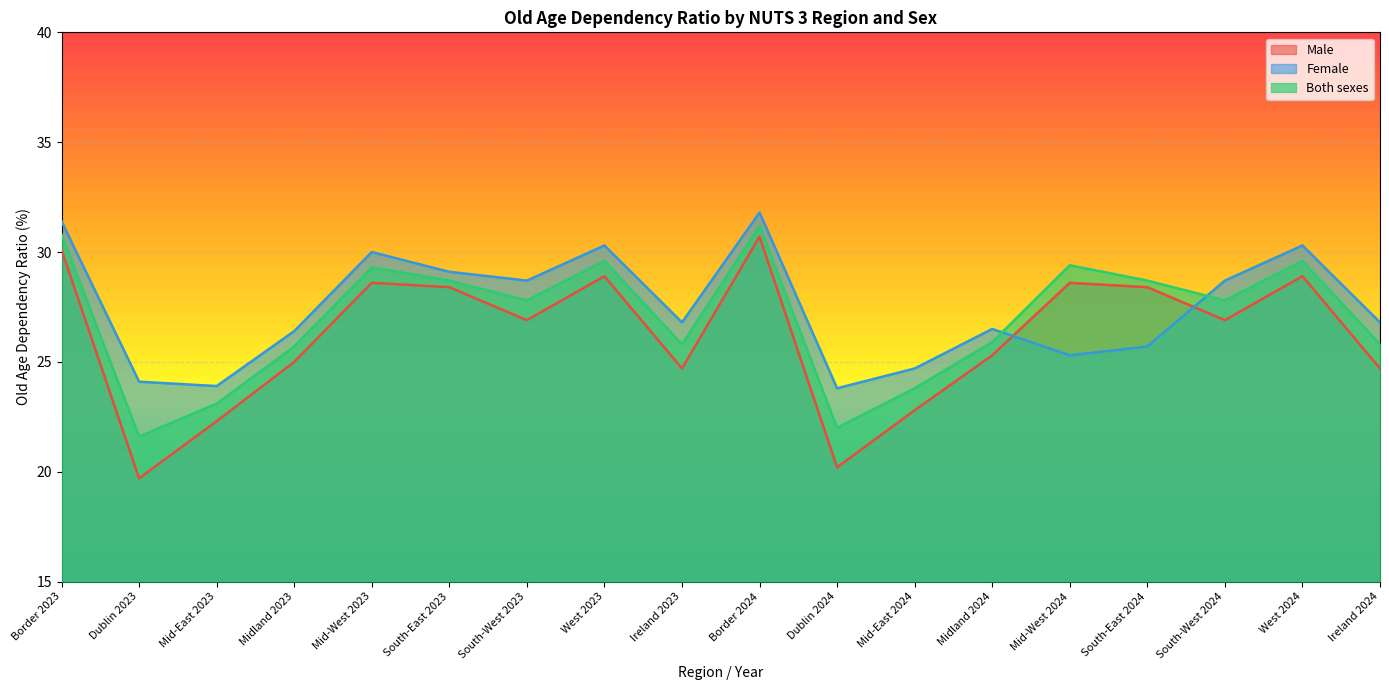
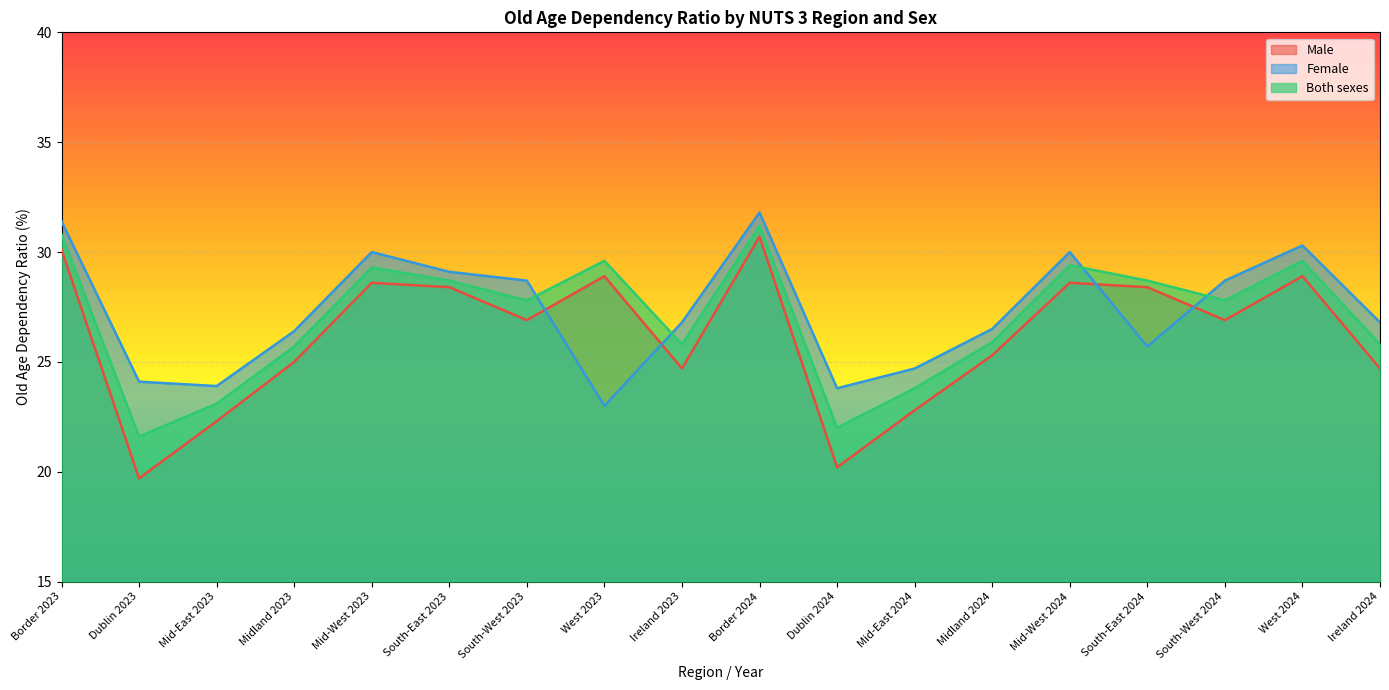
  {
    "Male": {
      "Border 2023": 30.1,
      "Dublin 2023": 19.7,
      "Mid-East 2023": 22.3,
      "Midland 2023": 25.0,
      "Mid-West 2023": 28.6,
      "South-East 2023": 28.4,
      "South-West 2023": 26.9,
      "West 2023": 28.9,
      "Ireland 2023": 24.7,
      "Border 2024": 30.7,
      "Dublin 2024": 20.2,
      "Mid-East 2024": 22.8,
      "Midland 2024": 25.3,
      "Mid-West 2024": 28.6,
      "South-East 2024": 28.4,
      "South-West 2024": 26.9,
      "West 2024": 28.9,
      "Ireland 2024": 24.7
    },
    "Female": {
      "Border 2023": 31.4,
      "Dublin 2023": 24.1,
      "Mid-East 2023": 23.9,
      "Midland 2023": 26.4,
      "Mid-West 2023": 30.0,
      "South-East 2023": 29.1,
      "South-West 2023": 28.7,
-     "West 2023": 30.3,
+     "West 2023": 23.0,
      "Ireland 2023": 26.8,
      "Border 2024": 31.8,
      "Dublin 2024": 23.8,
      "Mid-East 2024": 24.7,
      "Midland 2024": 26.5,
-     "Mid-West 2024": 25.3,
+     "Mid-West 2024": 30.0,
      "South-East 2024": 25.7,
      "South-West 2024": 28.7,
      "West 2024": 30.3,
      "Ireland 2024": 26.8
    },
    "Both sexes": {
      "Border 2023": 30.8,
      "Dublin 2023": 21.6,
      "Mid-East 2023": 23.1,
      "Midland 2023": 25.7,
      "Mid-West 2023": 29.3,
      "South-East 2023": 28.7,
      "South-West 2023": 27.8,
      "West 2023": 29.6,
      "Ireland 2023": 25.8,
      "Border 2024": 31.2,
      "Dublin 2024": 22.0,
      "Mid-East 2024": 23.8,
      "Midland 2024": 25.9,
      "Mid-West 2024": 29.4,
      "South-East 2024": 28.7,
      "South-West 2024": 27.8,
      "West 2024": 29.6,
      "Ireland 2024": 25.8
    }
  }
